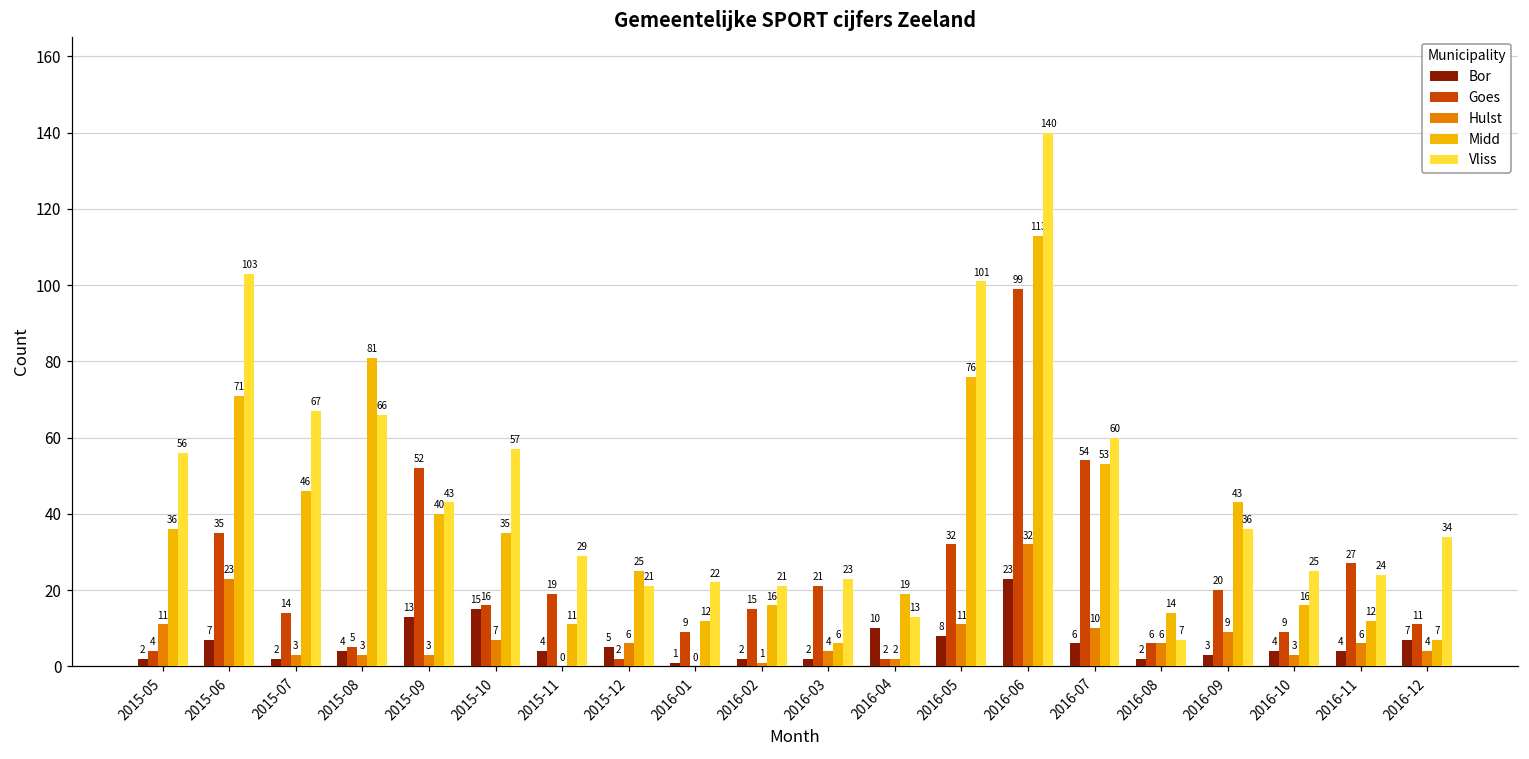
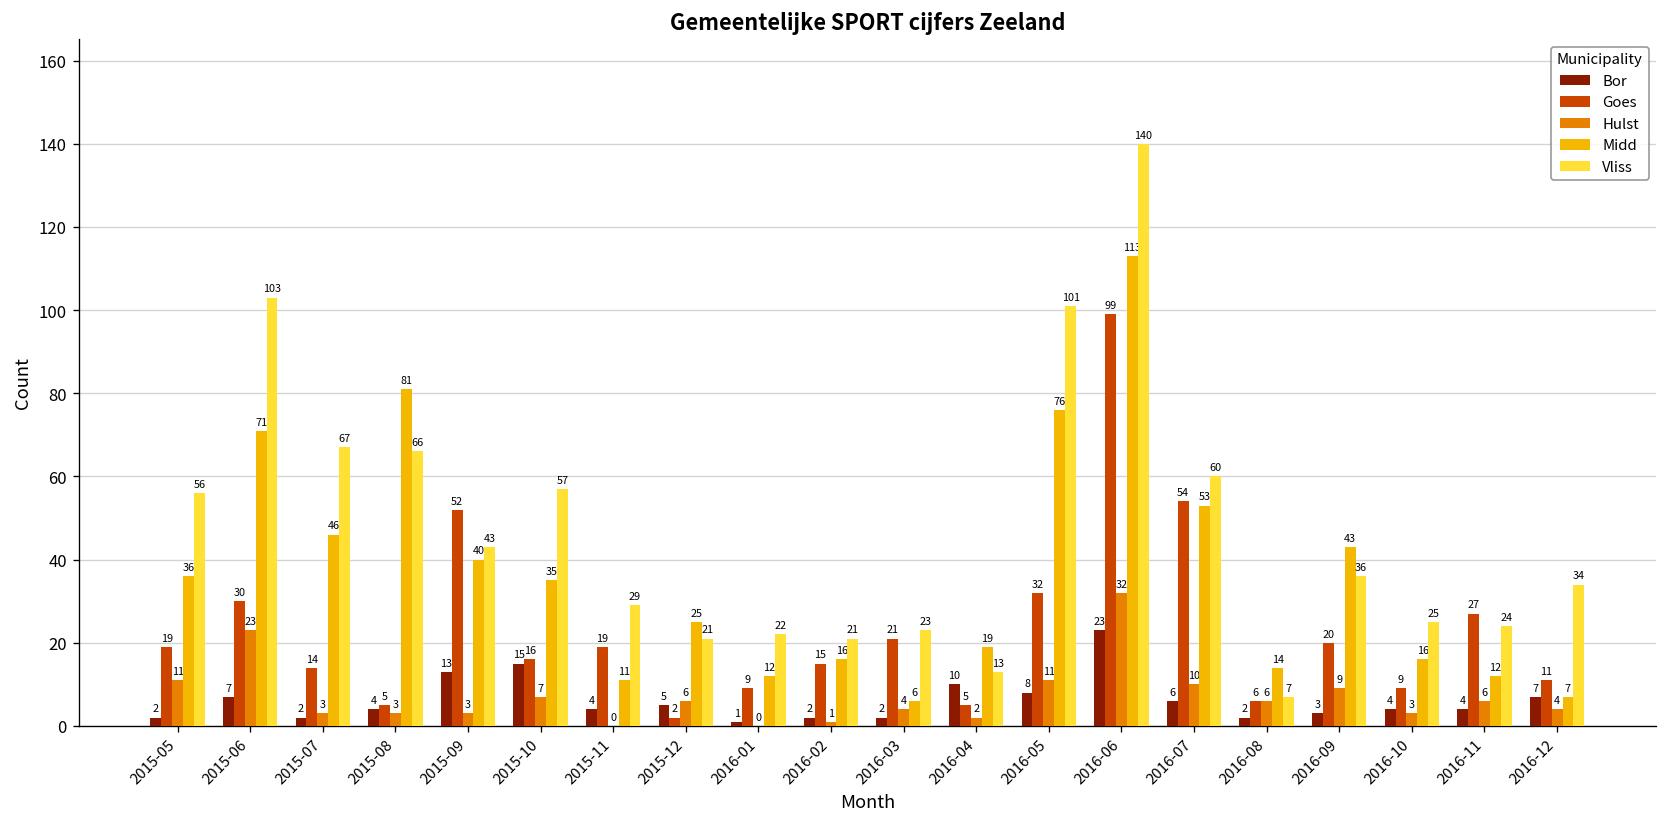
  {
    "Bor": {
      "2015-05": 2,
      "2015-06": 7,
      "2015-07": 2,
      "2015-08": 4,
      "2015-09": 13,
      "2015-10": 15,
      "2015-11": 4,
      "2015-12": 5,
      "2016-01": 1,
      "2016-02": 2,
      "2016-03": 2,
      "2016-04": 10,
      "2016-05": 8,
      "2016-06": 23,
      "2016-07": 6,
      "2016-08": 2,
      "2016-09": 3,
      "2016-10": 4,
      "2016-11": 4,
      "2016-12": 7
    },
    "Goes": {
-     "2015-05": 4,
-     "2015-06": 35,
+     "2015-05": 19,
+     "2015-06": 30,
      "2015-07": 14,
      "2015-08": 5,
      "2015-09": 52,
      "2015-10": 16,
      "2015-11": 19,
      "2015-12": 2,
      "2016-01": 9,
      "2016-02": 15,
      "2016-03": 21,
-     "2016-04": 2,
+     "2016-04": 5,
      "2016-05": 32,
      "2016-06": 99,
      "2016-07": 54,
      "2016-08": 6,
      "2016-09": 20,
      "2016-10": 9,
      "2016-11": 27,
      "2016-12": 11
    },
    "Vliss": {
      "2015-05": 56,
      "2015-06": 103,
      "2015-07": 67,
      "2015-08": 66,
      "2015-09": 43,
      "2015-10": 57,
      "2015-11": 29,
      "2015-12": 21,
      "2016-01": 22,
      "2016-02": 21,
      "2016-03": 23,
      "2016-04": 13,
      "2016-05": 101,
      "2016-06": 140,
      "2016-07": 60,
      "2016-08": 7,
      "2016-09": 36,
      "2016-10": 25,
      "2016-11": 24,
      "2016-12": 34
    }
  }
